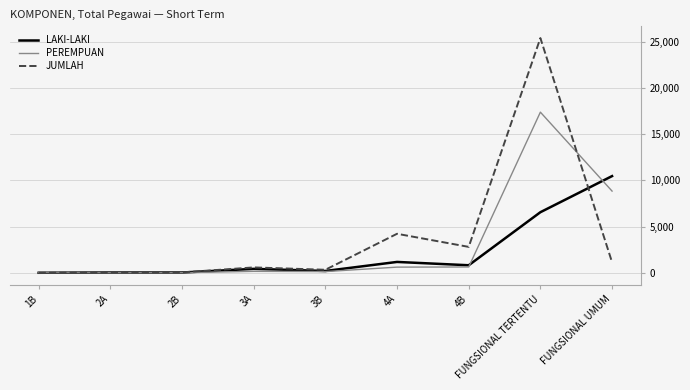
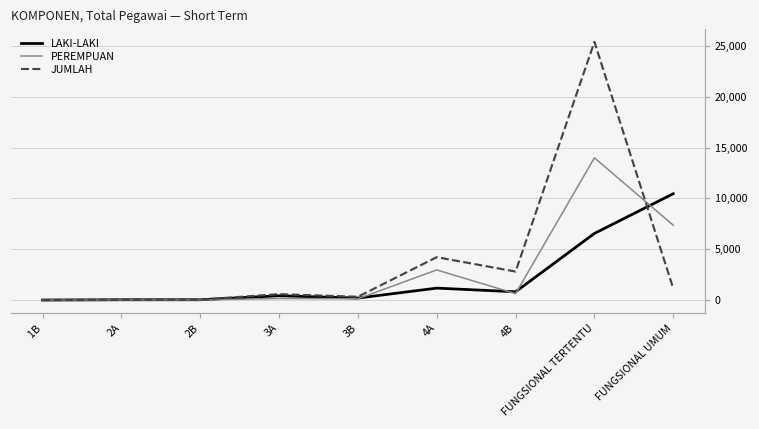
  {
    "LAKI-LAKI": {
      "4A": "1,000",
      "FUNGSIONAL TERTENTU": "7,000",
      "FUNGSIONAL UMUM": "10,000"
    },
    "PEREMPUAN": {
-     "4A": "1,000",
-     "FUNGSIONAL TERTENTU": "17,000",
-     "FUNGSIONAL UMUM": "9,000"
+     "4A": "3,000",
+     "FUNGSIONAL TERTENTU": "14,000",
+     "FUNGSIONAL UMUM": "7,000"
    },
    "JUMLAH": {
      "4A": "4,000",
      "4B": "3,000",
      "FUNGSIONAL TERTENTU": "25,000",
      "FUNGSIONAL UMUM": "1,000"
    }
  }
